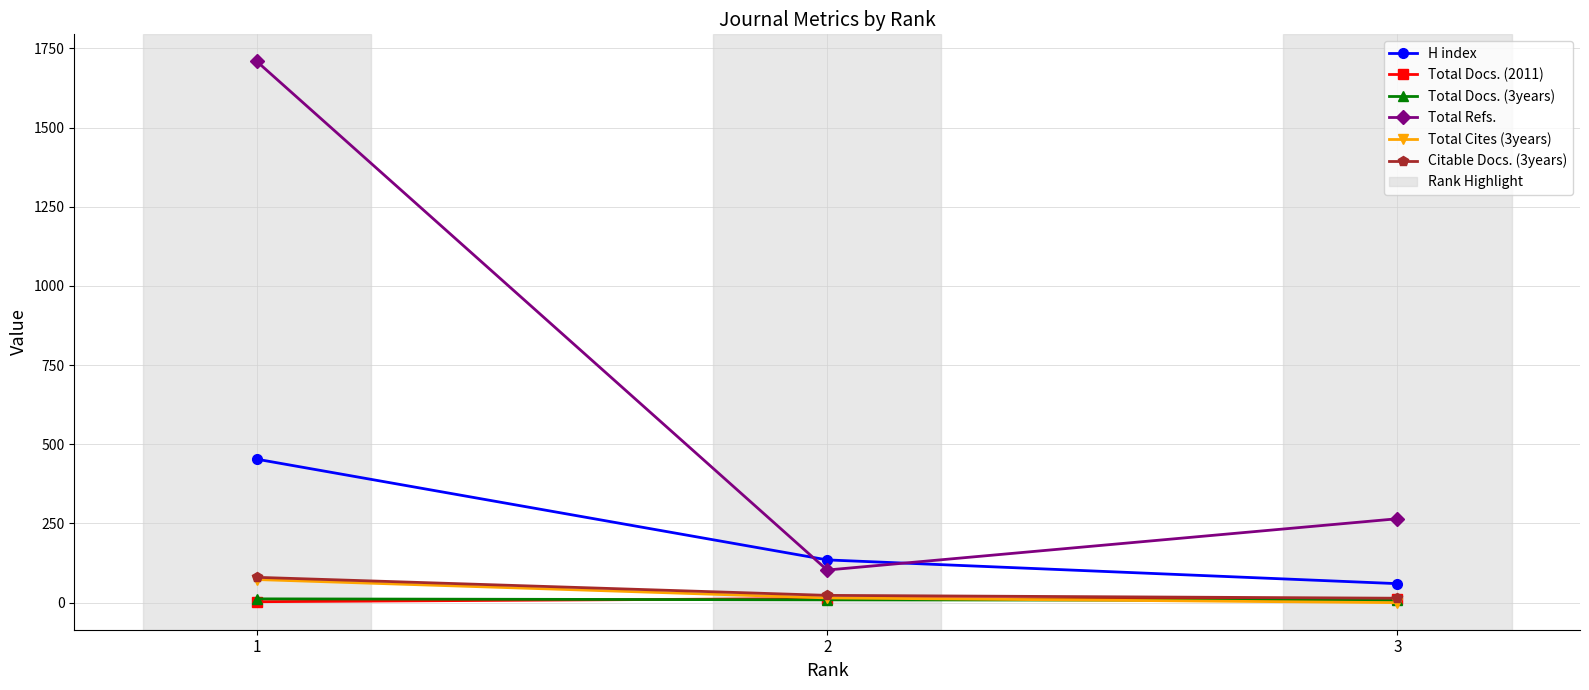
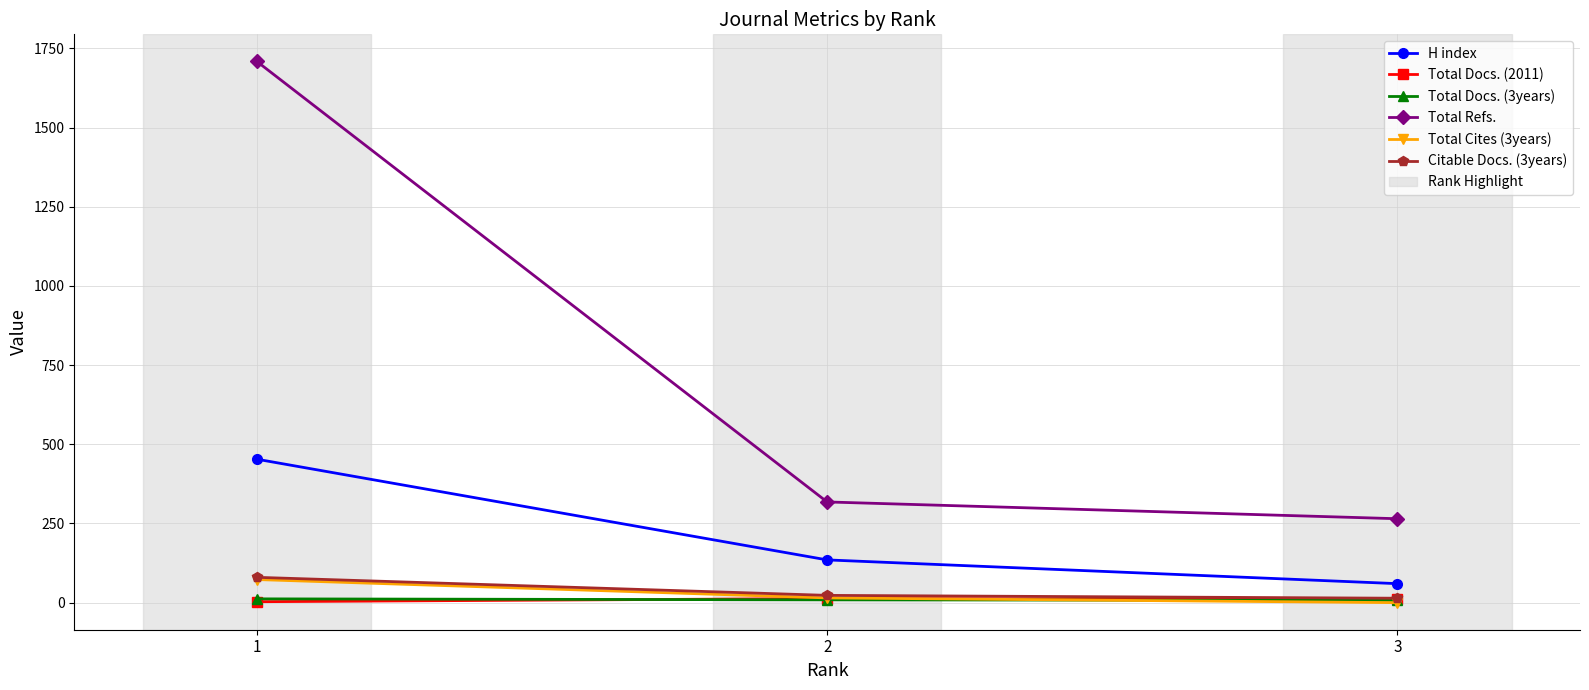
  {
    "H index": {
      "1": 450,
      "2": 140,
      "3": 60
    },
    "Total Docs. (2011)": {
      "1": 0
    },
    "Total Docs. (3years)": {
      "1": 10
    },
    "Total Refs.": {
      "1": 1710,
-     "2": 100,
+     "2": 320,
      "3": 270
    }
  }
